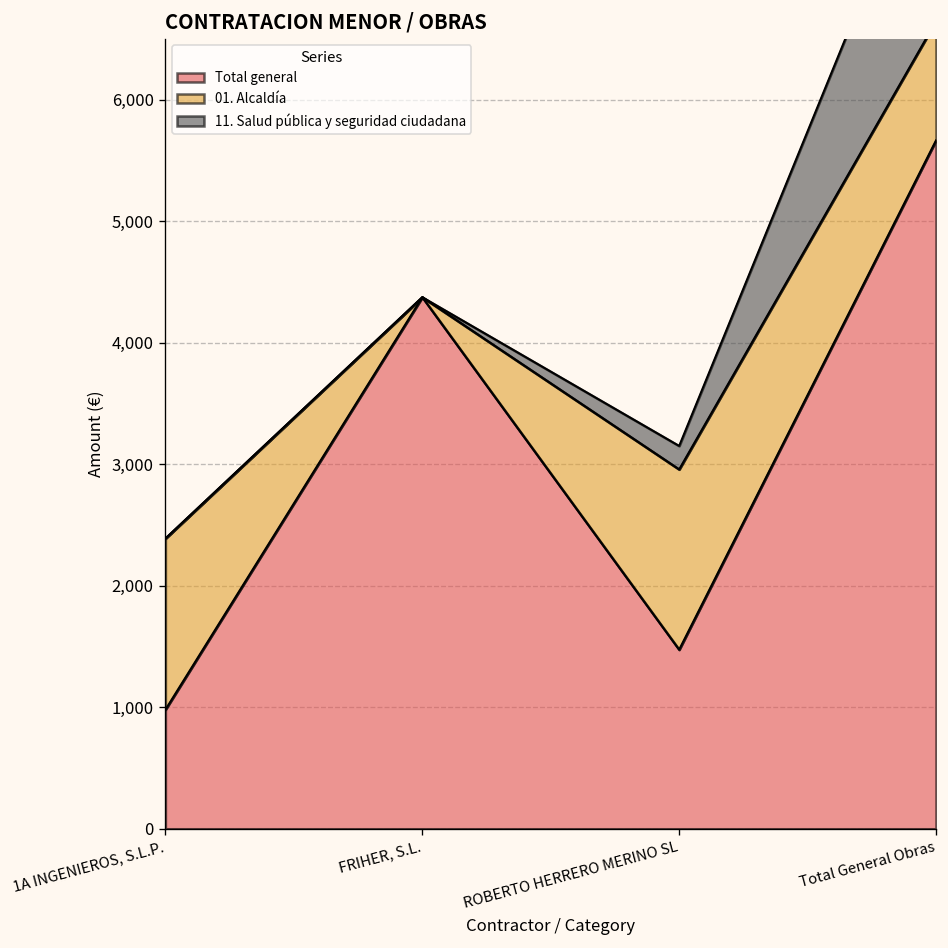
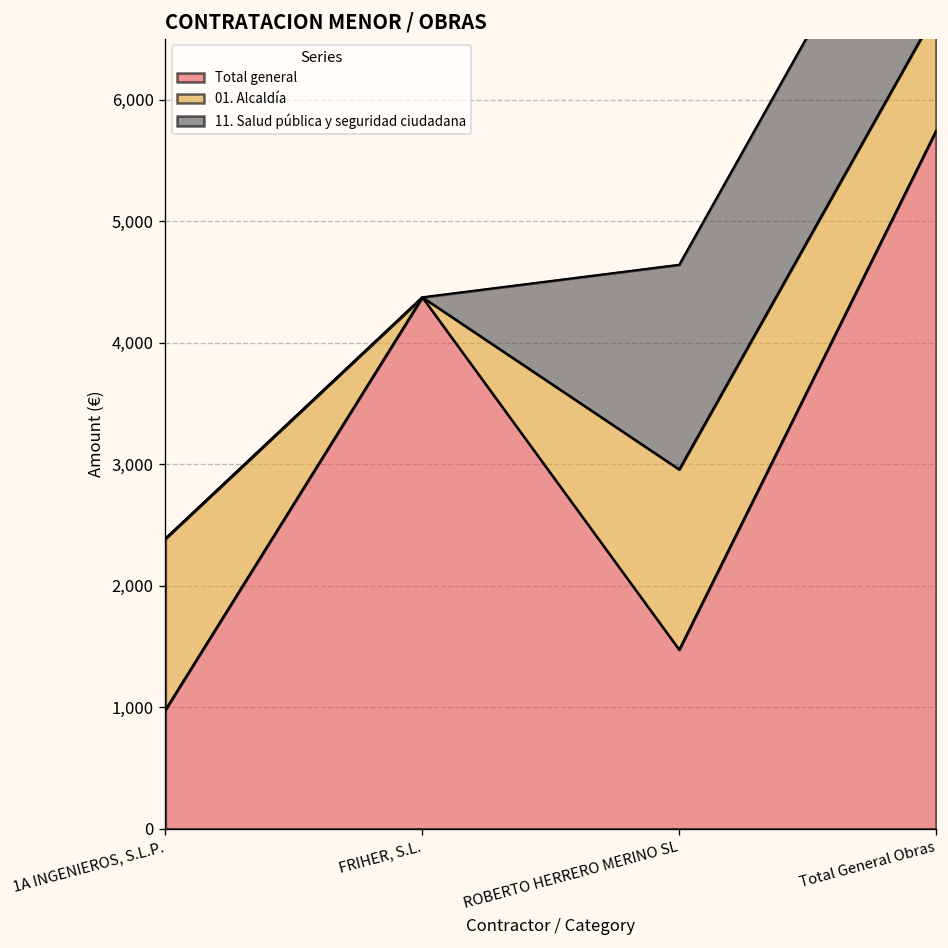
  {
    "Total general": {
      "1A INGENIEROS, S.L.P.": "980",
      "ROBERTO HERRERO MERINO SL": "1,470",
-     "Total General Obras": "5,660"
+     "Total General Obras": "5,740"
    },
    "01. Alcaldía": {
      "ROBERTO HERRERO MERINO SL": "1,480"
    },
    "11. Salud pública y seguridad ciudadana": {
-     "ROBERTO HERRERO MERINO SL": "190"
+     "ROBERTO HERRERO MERINO SL": "1,680"
    }
  }
